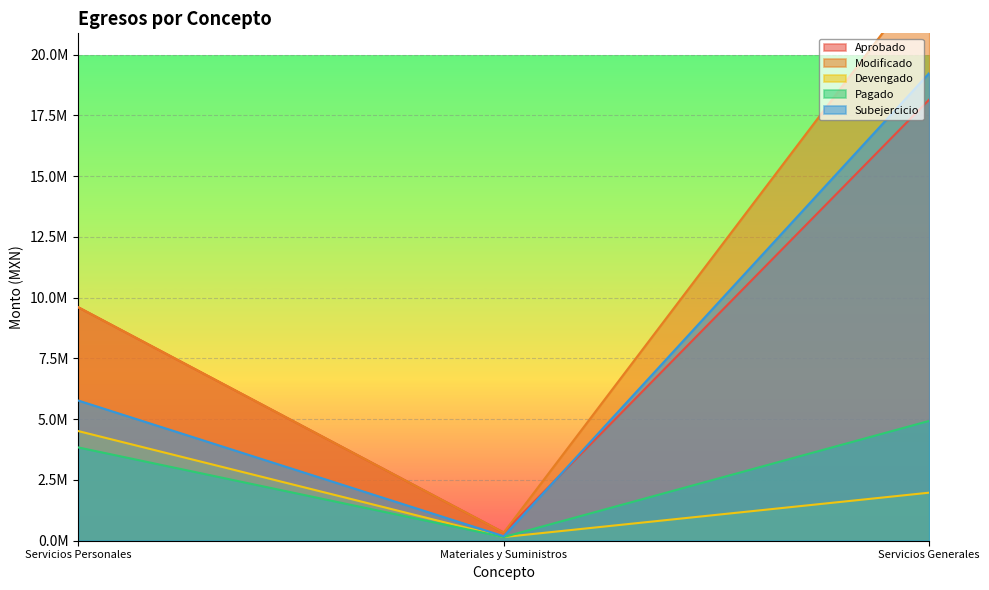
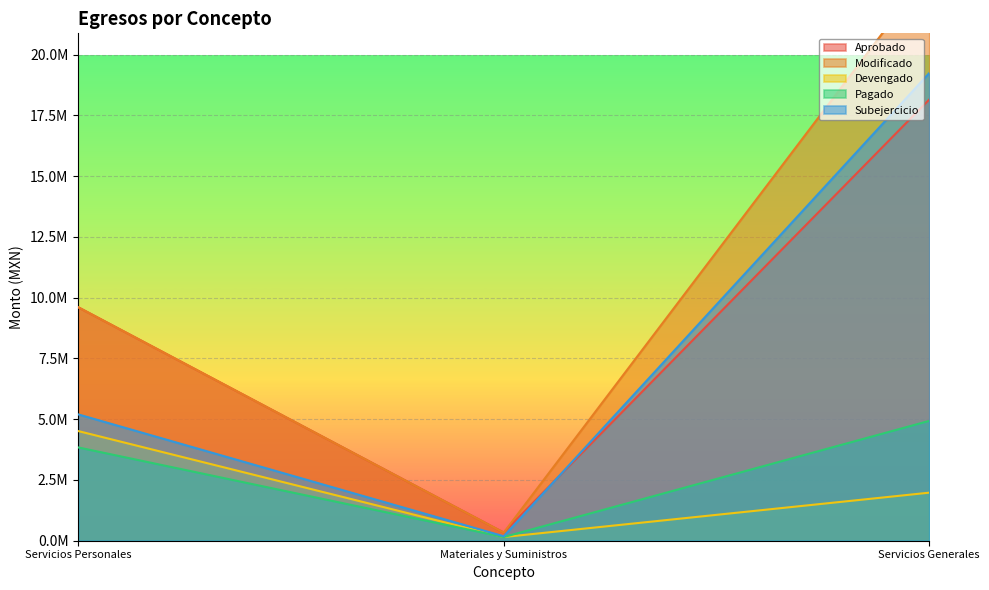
  {
    "Devengado": {
      "Servicios Personales": 4500000,
      "Servicios Generales": 2000000
    },
    "Pagado": {
      "Servicios Personales": 3800000,
      "Servicios Generales": 4900000
    },
    "Subejercicio": {
-     "Servicios Personales": 5800000,
+     "Servicios Personales": 5200000,
      "Servicios Generales": 19200000
    }
  }
